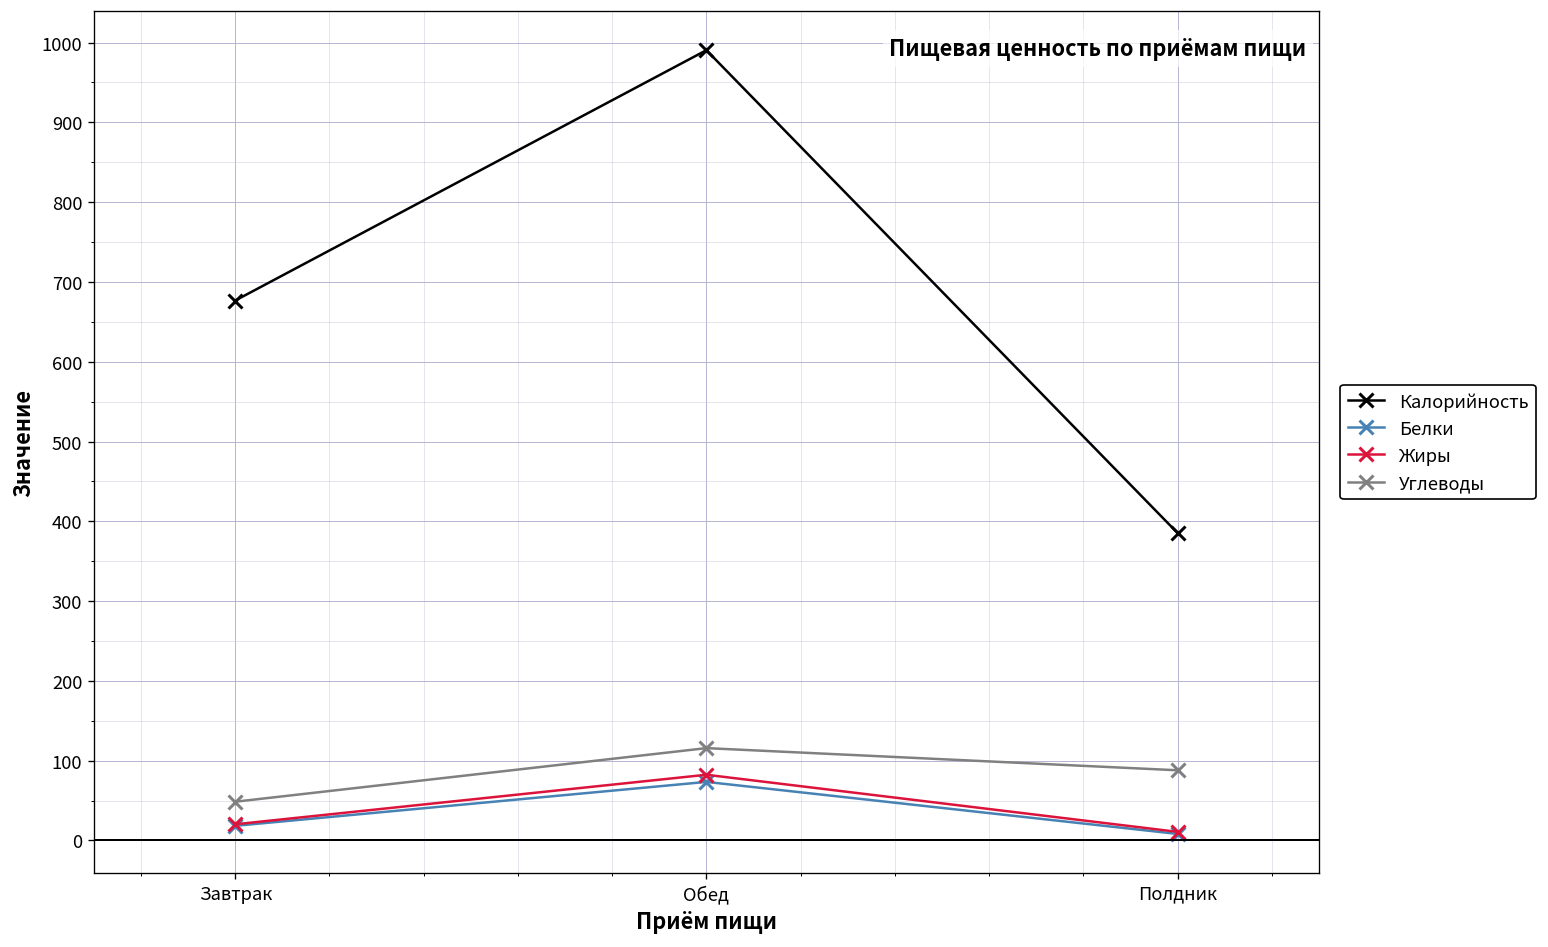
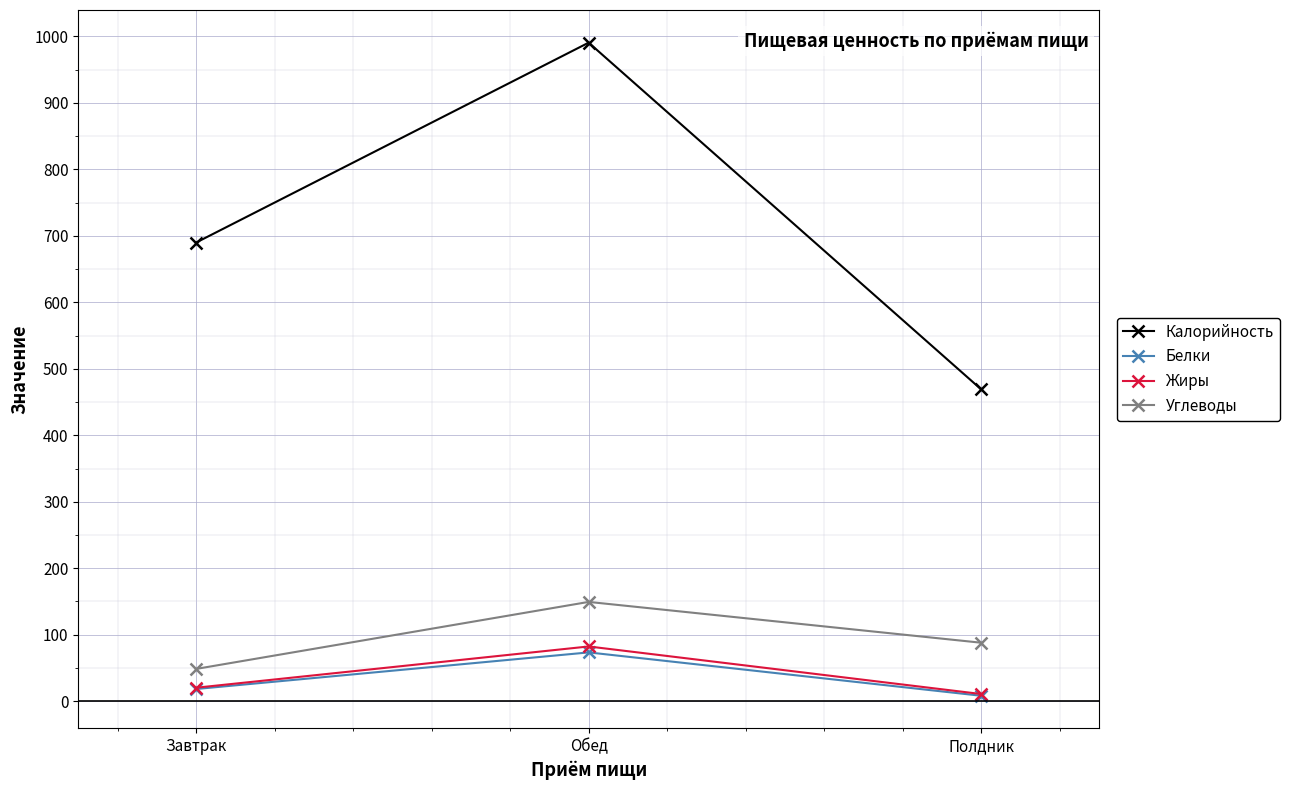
  {
    "Калорийность": {
-     "Завтрак": 680,
+     "Завтрак": 690,
      "Обед": 990,
-     "Полдник": 390
+     "Полдник": 470
    },
    "Белки": {
      "Обед": 70
    },
    "Жиры": {
      "Обед": 80
    },
    "Углеводы": {
      "Завтрак": 50,
-     "Обед": 120,
+     "Обед": 150,
      "Полдник": 90
    }
  }
